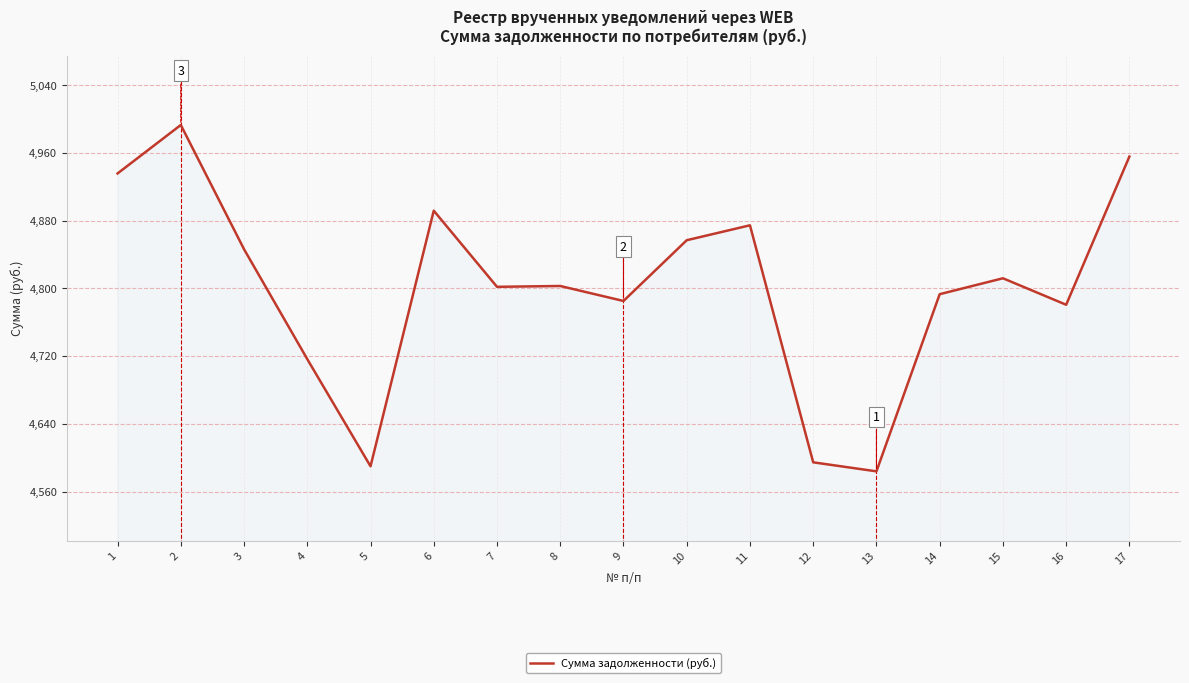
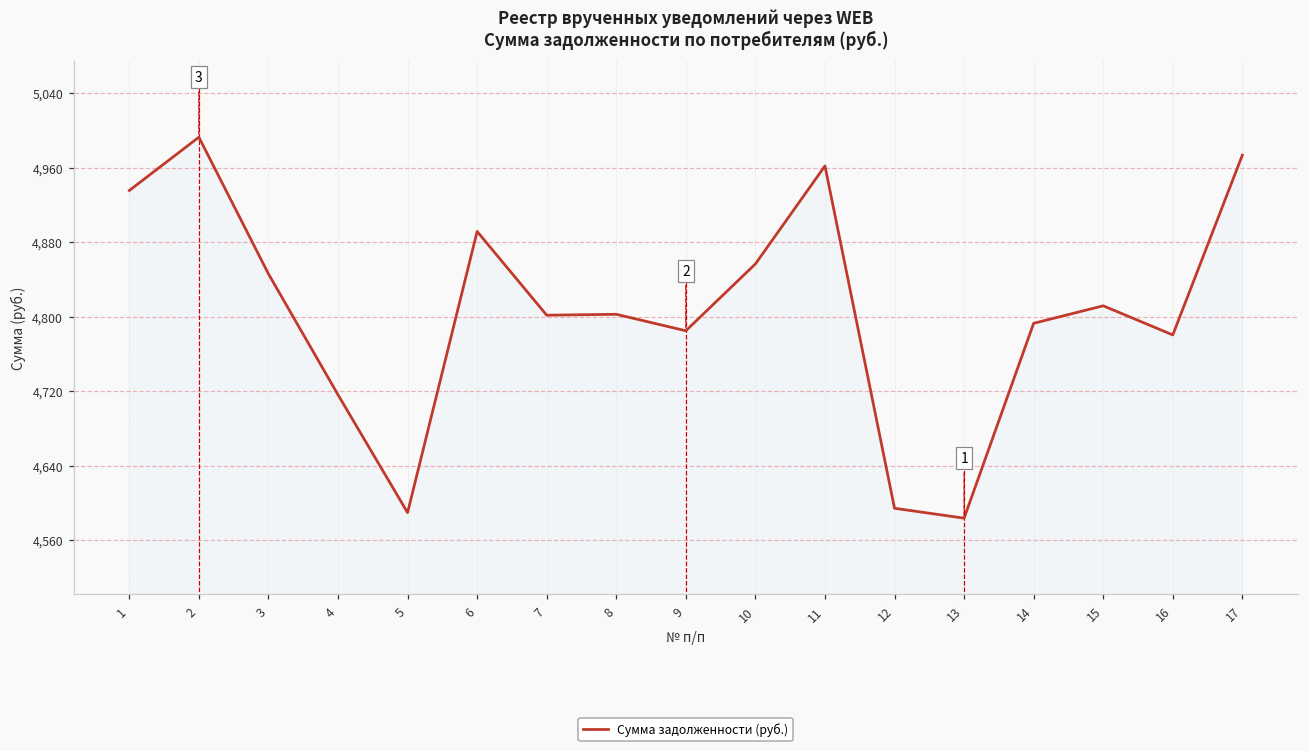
  {
    "1": "4,940",
    "3": "4,850",
    "4": "4,720",
    "5": "4,590",
    "6": "4,890",
    "7": "4,800",
    "8": "4,800",
    "10": "4,860",
-   "11": "4,870",
+   "11": "4,960",
    "12": "4,590",
    "14": "4,790",
    "15": "4,810",
    "16": "4,780",
-   "17": "4,960"
+   "17": "4,970"
  }
